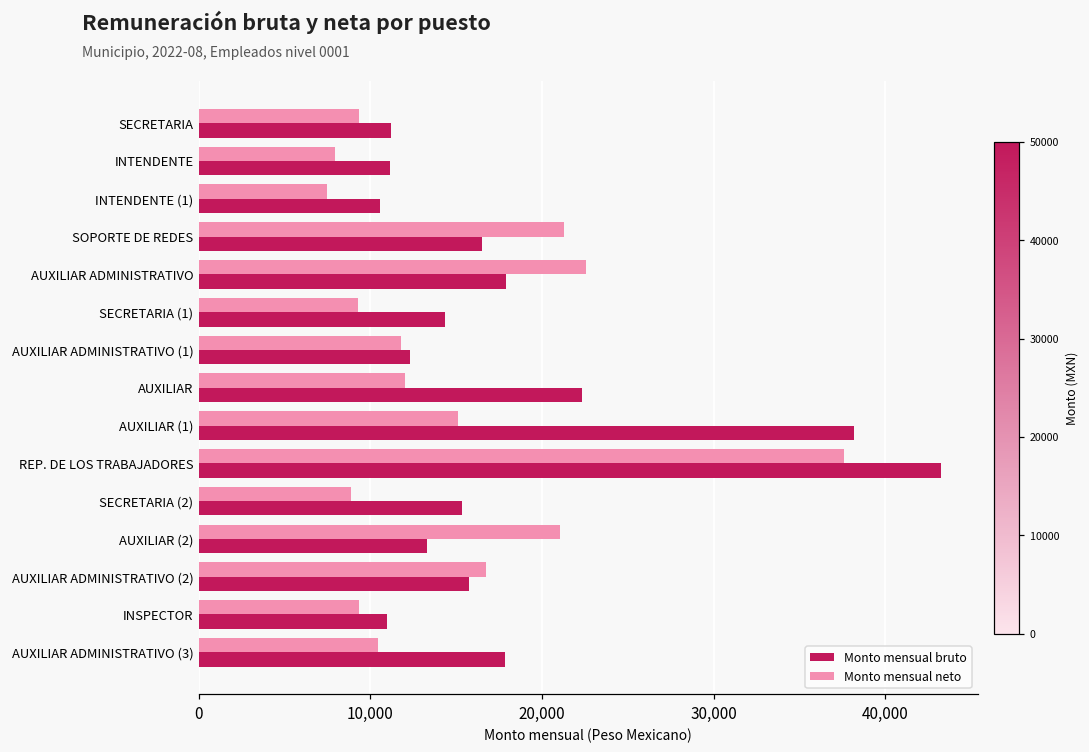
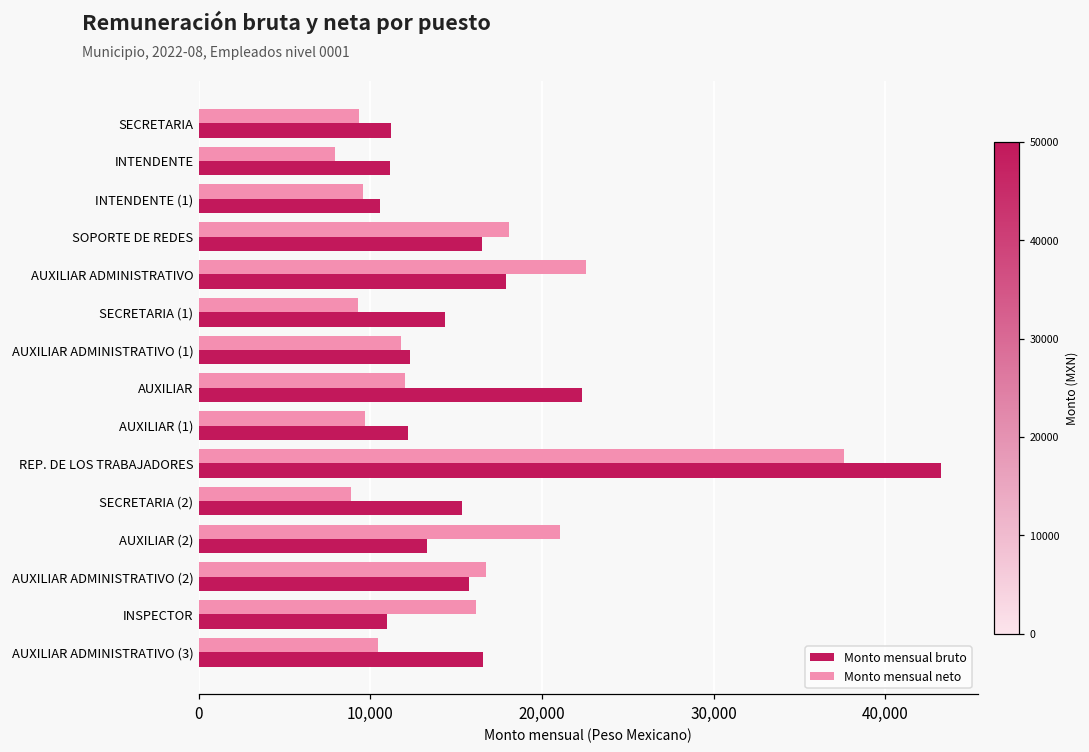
  {
    "Monto mensual bruto": {
      "SECRETARIA": "11,200",
      "INTENDENTE": "11,200",
      "INTENDENTE (1)": "10,600",
      "SOPORTE DE REDES": "16,500",
      "AUXILIAR ADMINISTRATIVO": "17,900",
      "SECRETARIA (1)": "14,300",
      "AUXILIAR ADMINISTRATIVO (1)": "12,300",
      "AUXILIAR": "22,300",
-     "AUXILIAR (1)": "38,200",
+     "AUXILIAR (1)": "12,200",
      "REP. DE LOS TRABAJADORES": "43,200",
      "SECRETARIA (2)": "15,300",
      "AUXILIAR (2)": "13,300",
      "AUXILIAR ADMINISTRATIVO (2)": "15,800",
      "INSPECTOR": "11,000",
-     "AUXILIAR ADMINISTRATIVO (3)": "17,800"
+     "AUXILIAR ADMINISTRATIVO (3)": "16,500"
    },
    "Monto mensual neto": {
      "SECRETARIA": "9,300",
      "INTENDENTE": "7,900",
-     "INTENDENTE (1)": "7,400",
-     "SOPORTE DE REDES": "21,300",
+     "INTENDENTE (1)": "9,500",
+     "SOPORTE DE REDES": "18,100",
      "AUXILIAR ADMINISTRATIVO": "22,600",
      "SECRETARIA (1)": "9,300",
      "AUXILIAR ADMINISTRATIVO (1)": "11,800",
      "AUXILIAR": "12,000",
-     "AUXILIAR (1)": "15,100",
+     "AUXILIAR (1)": "9,700",
      "REP. DE LOS TRABAJADORES": "37,600",
      "SECRETARIA (2)": "8,900",
      "AUXILIAR (2)": "21,100",
      "AUXILIAR ADMINISTRATIVO (2)": "16,700",
-     "INSPECTOR": "9,300",
+     "INSPECTOR": "16,200",
      "AUXILIAR ADMINISTRATIVO (3)": "10,500"
    }
  }
